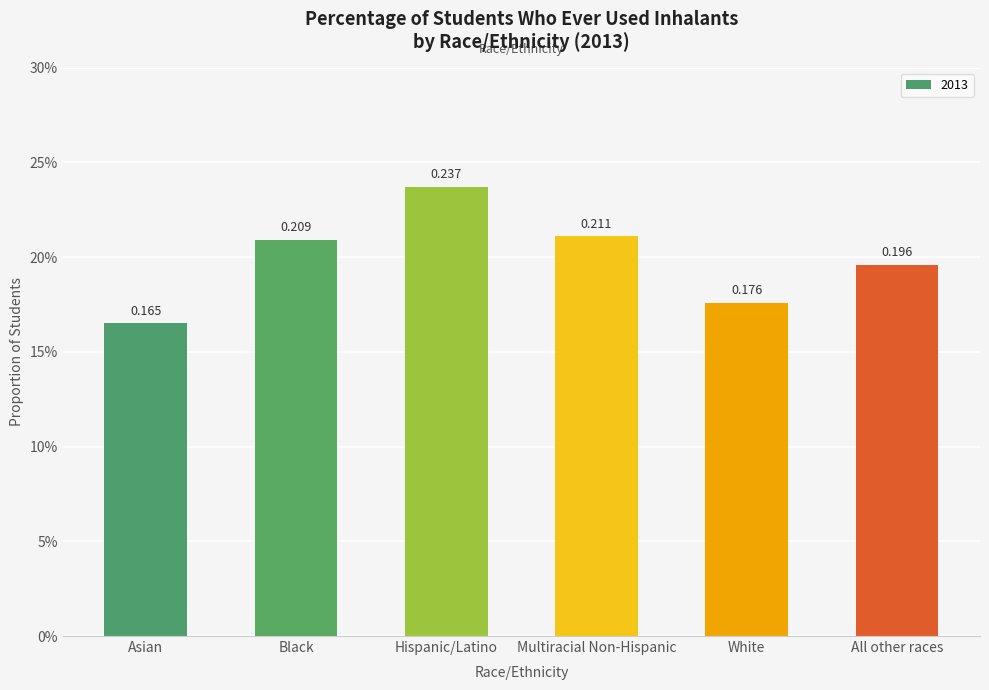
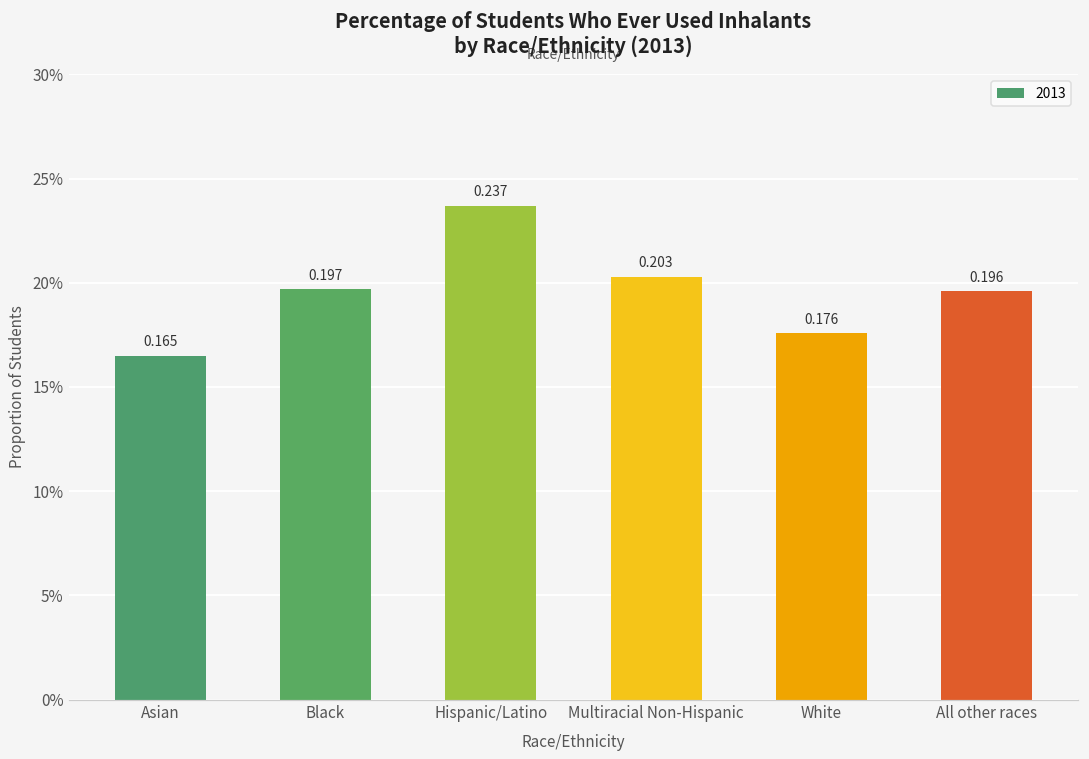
  {
    "Asian": 0.165,
-   "Black": 0.209,
+   "Black": 0.197,
    "Hispanic/Latino": 0.237,
-   "Multiracial Non-Hispanic": 0.211,
+   "Multiracial Non-Hispanic": 0.203,
    "White": 0.176,
    "All other races": 0.196
  }
